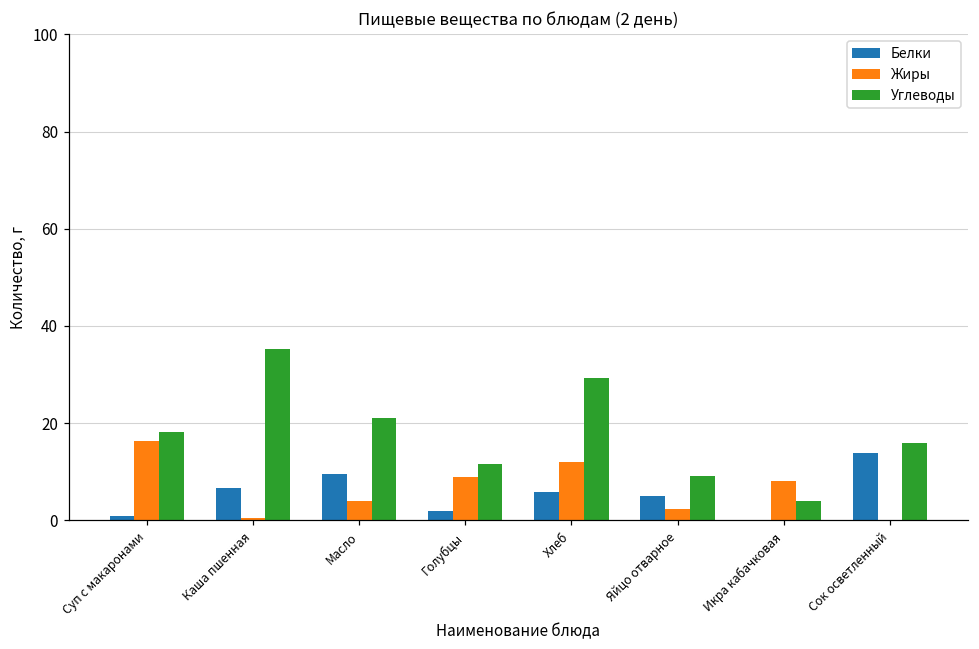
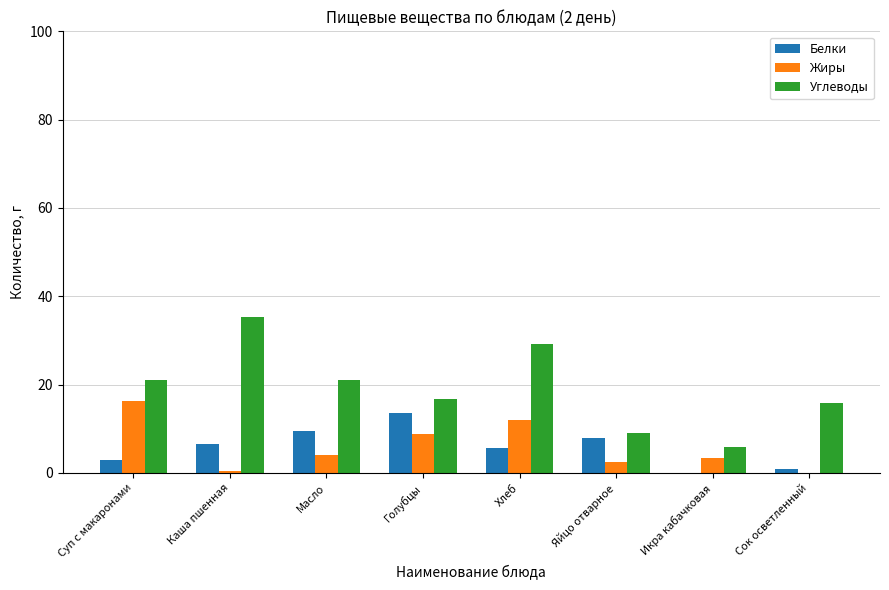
  {
    "Белки": {
-     "Суп с макаронами": 1,
+     "Суп с макаронами": 3,
      "Каша пшенная": 7,
      "Масло": 9,
-     "Голубцы": 2,
+     "Голубцы": 14,
      "Хлеб": 6,
-     "Яйцо отварное": 5,
+     "Яйцо отварное": 8,
      "Икра кабачковая": 0,
-     "Сок осветленный": 14
+     "Сок осветленный": 1
    },
    "Жиры": {
      "Суп с макаронами": 16,
      "Масло": 4,
      "Голубцы": 9,
      "Хлеб": 12,
      "Яйцо отварное": 2,
-     "Икра кабачковая": 8,
+     "Икра кабачковая": 4,
      "Сок осветленный": 0
    },
    "Углеводы": {
-     "Суп с макаронами": 18,
+     "Суп с макаронами": 21,
      "Каша пшенная": 35,
      "Масло": 21,
-     "Голубцы": 12,
+     "Голубцы": 17,
      "Хлеб": 29,
      "Яйцо отварное": 9,
-     "Икра кабачковая": 4,
+     "Икра кабачковая": 6,
      "Сок осветленный": 16
    }
  }
